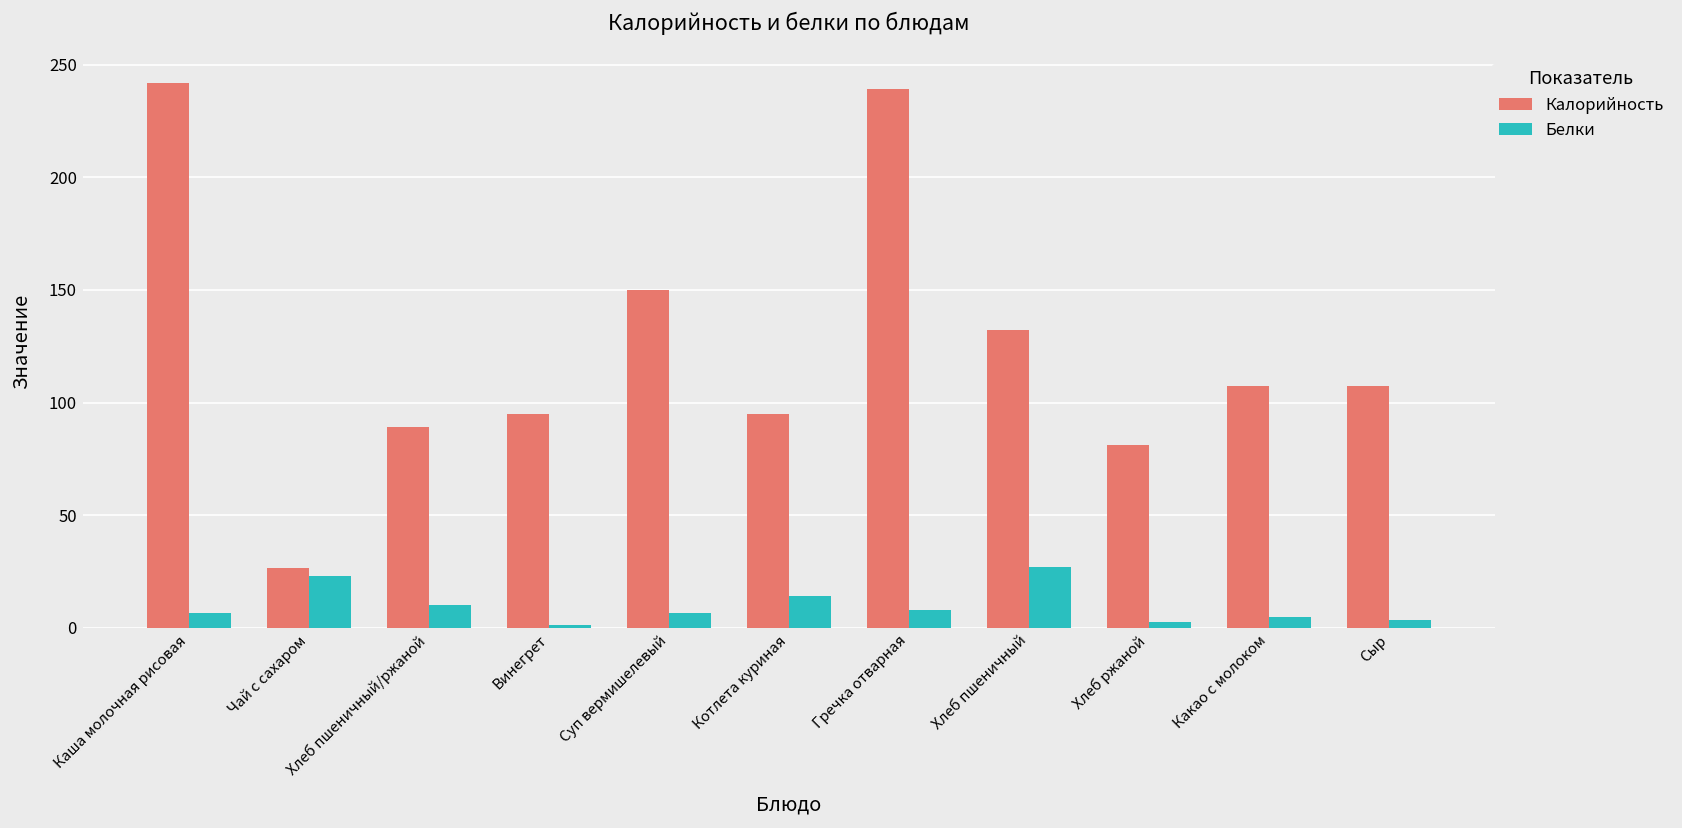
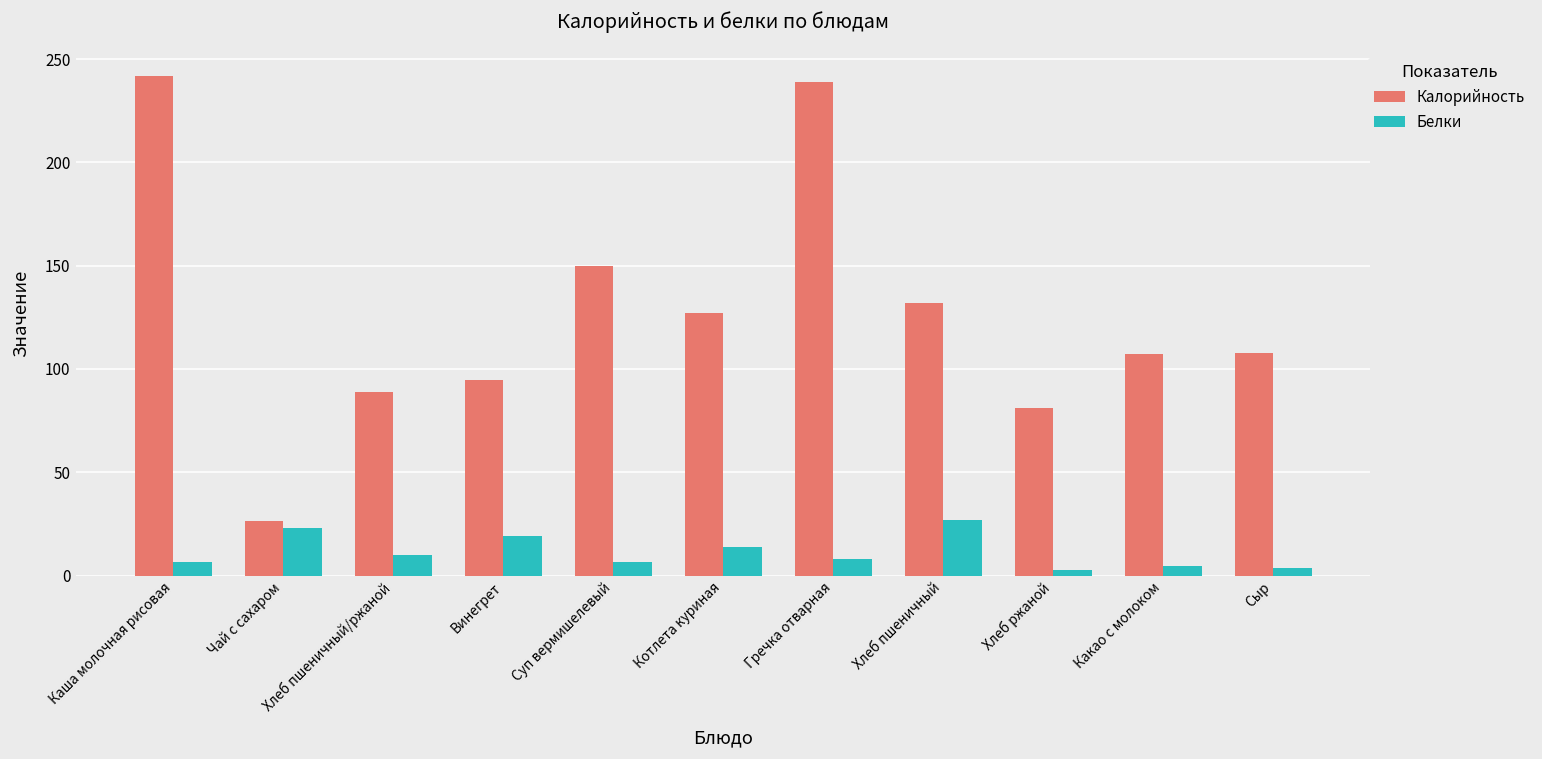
  {
    "Калорийность": {
      "Каша молочная рисовая": 242,
      "Чай с сахаром": 27,
      "Хлеб пшеничный/ржаной": 89,
      "Винегрет": 95,
      "Суп вермишелевый": 150,
-     "Котлета куриная": 95,
+     "Котлета куриная": 127,
      "Гречка отварная": 239,
      "Хлеб пшеничный": 132,
      "Хлеб ржаной": 81,
      "Какао с молоком": 107,
      "Сыр": 108
    },
    "Белки": {
      "Каша молочная рисовая": 7,
      "Чай с сахаром": 23,
      "Хлеб пшеничный/ржаной": 10,
-     "Винегрет": 1,
+     "Винегрет": 19,
      "Суп вермишелевый": 6,
      "Котлета куриная": 14,
      "Гречка отварная": 8,
      "Хлеб пшеничный": 27,
      "Хлеб ржаной": 3,
      "Какао с молоком": 5,
      "Сыр": 4
    }
  }
